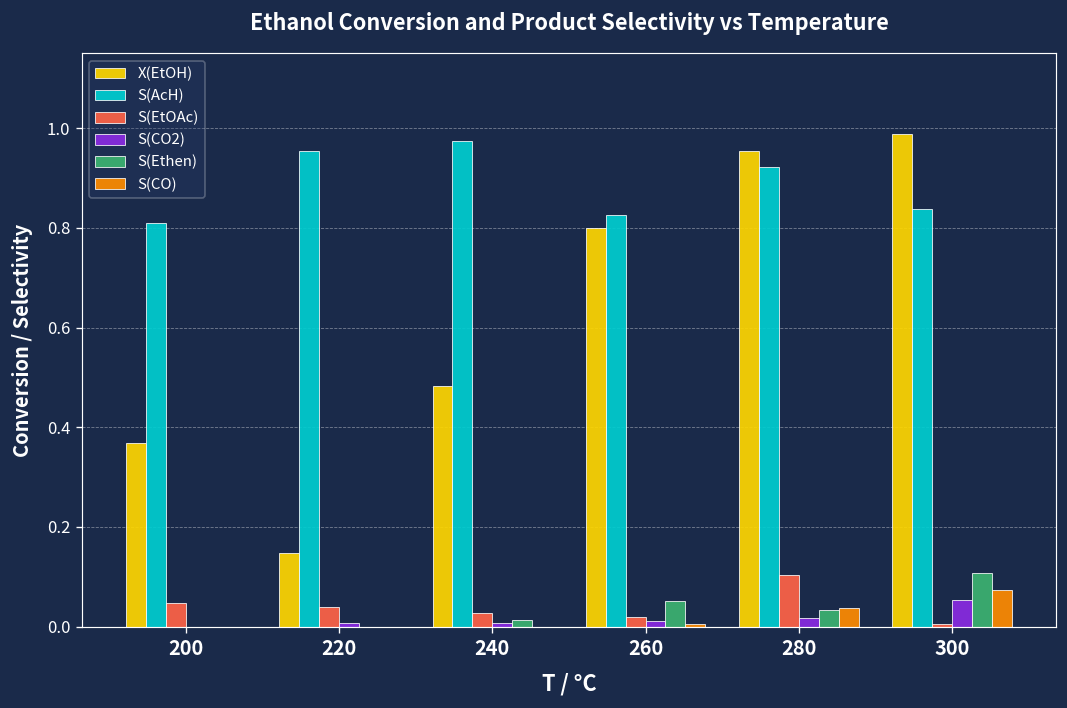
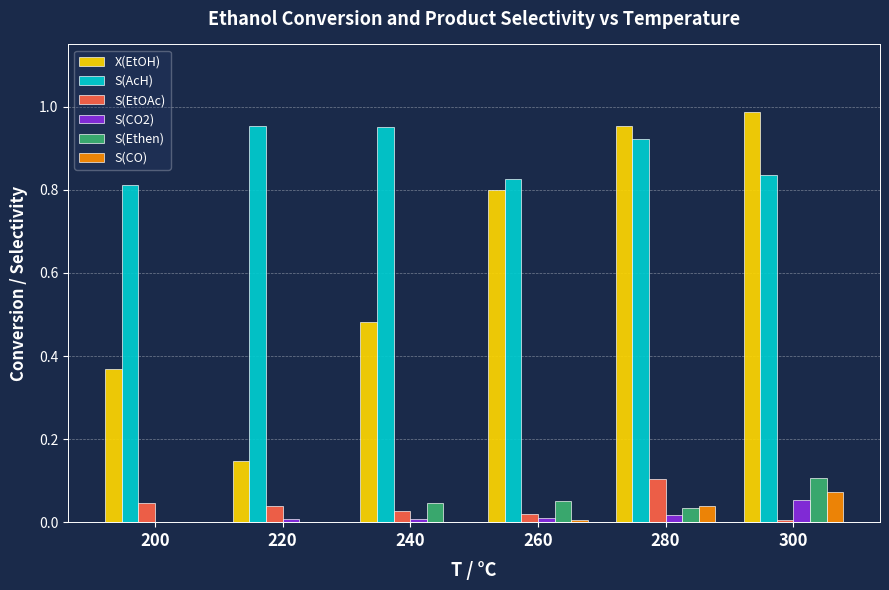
  {
    "X(EtOH)": {
      "200": 0.37,
      "220": 0.15,
      "240": 0.48,
      "260": 0.80,
      "280": 0.95,
      "300": 0.99
    },
    "S(AcH)": {
      "200": 0.81,
      "220": 0.95,
-     "240": 0.97,
+     "240": 0.95,
      "260": 0.83,
      "280": 0.92,
      "300": 0.84
    },
    "S(EtOAc)": {
      "200": 0.05,
      "220": 0.04,
      "240": 0.03,
      "260": 0.02,
      "280": 0.10
    },
    "S(CO2)": {
      "200": 0.00,
      "220": 0.01,
      "240": 0.01,
      "260": 0.01,
      "280": 0.02,
      "300": 0.05
    },
    "S(Ethen)": {
      "200": 0.00,
      "220": 0.00,
-     "240": 0.01,
+     "240": 0.05,
      "260": 0.05,
      "280": 0.03,
      "300": 0.11
    },
    "S(CO)": {
      "200": 0.00,
      "220": 0.00,
      "240": 0.00,
      "280": 0.04,
      "300": 0.07
    }
  }
